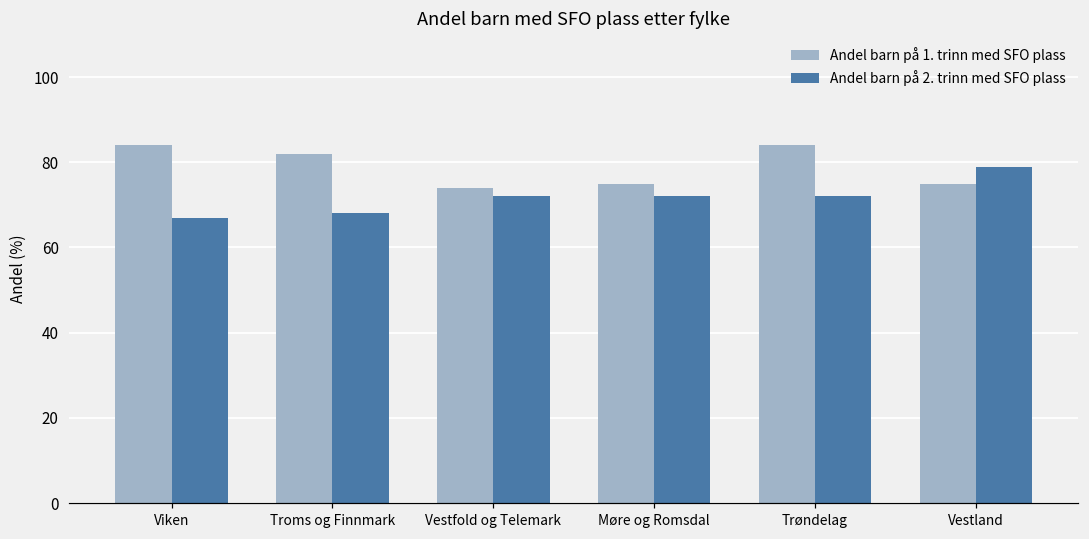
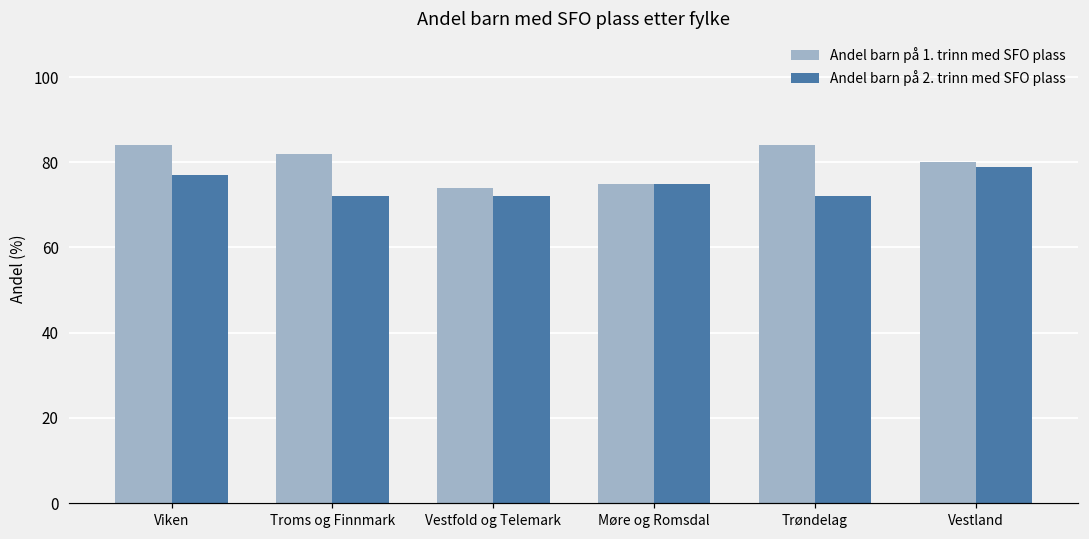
  {
    "Andel barn på 1. trinn med SFO plass": {
      "Viken": 84,
      "Troms og Finnmark": 82,
      "Vestfold og Telemark": 74,
      "Møre og Romsdal": 75,
      "Trøndelag": 84,
-     "Vestland": 75
+     "Vestland": 80
    },
    "Andel barn på 2. trinn med SFO plass": {
-     "Viken": 67,
-     "Troms og Finnmark": 68,
+     "Viken": 77,
+     "Troms og Finnmark": 72,
      "Vestfold og Telemark": 72,
-     "Møre og Romsdal": 72,
+     "Møre og Romsdal": 75,
      "Trøndelag": 72,
      "Vestland": 79
    }
  }
